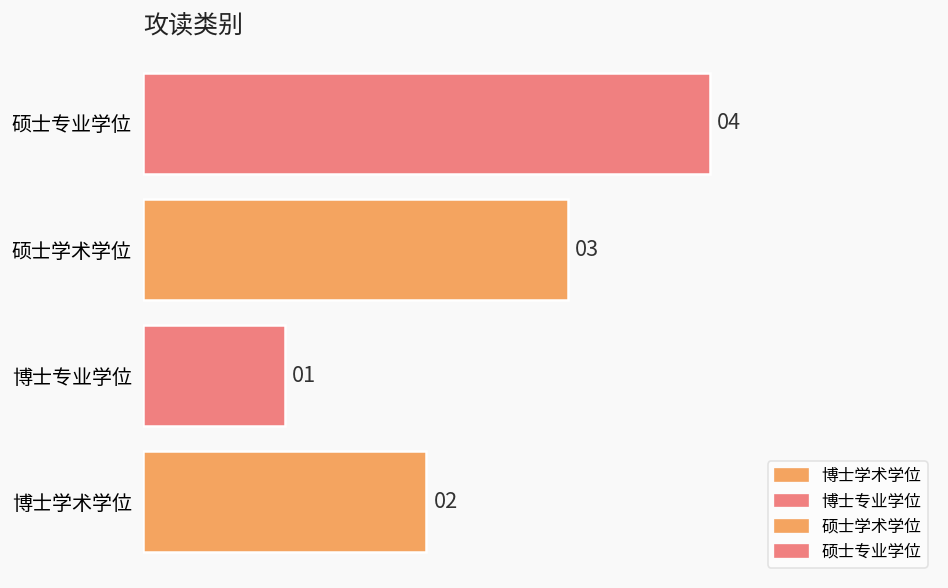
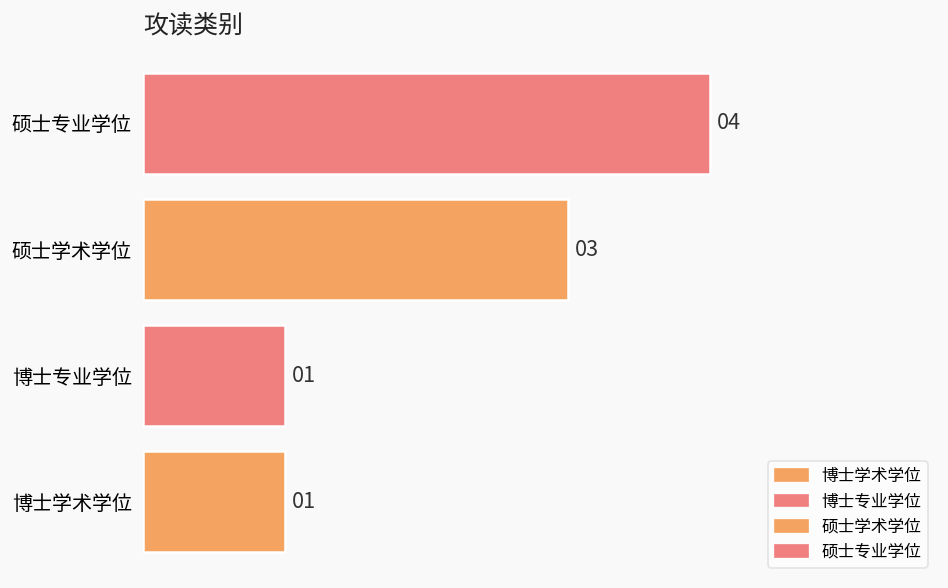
  {
    "硕士专业学位": "04",
    "硕士学术学位": "03",
    "博士专业学位": "01",
-   "博士学术学位": "02"
+   "博士学术学位": "01"
  }
